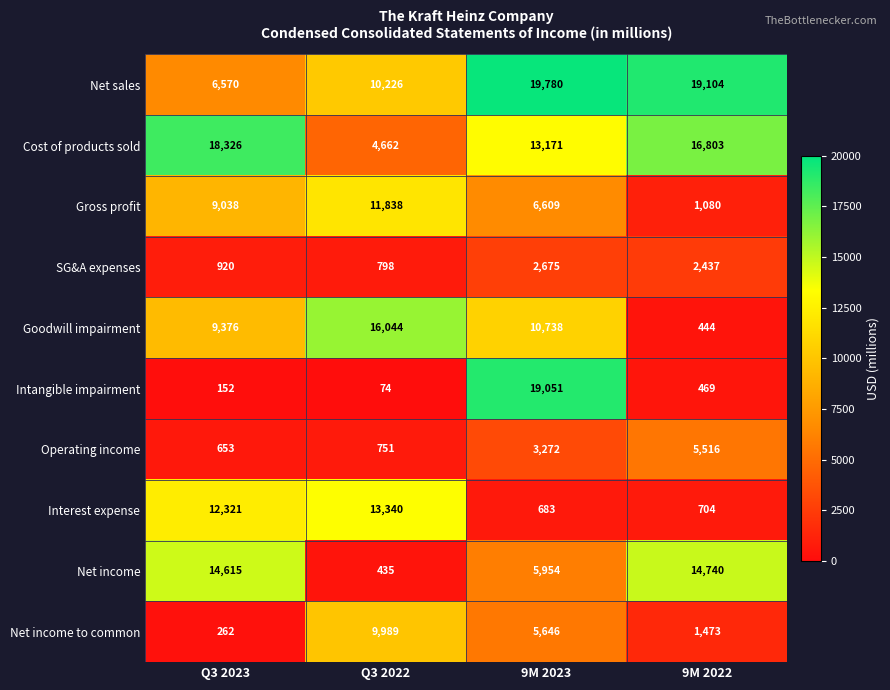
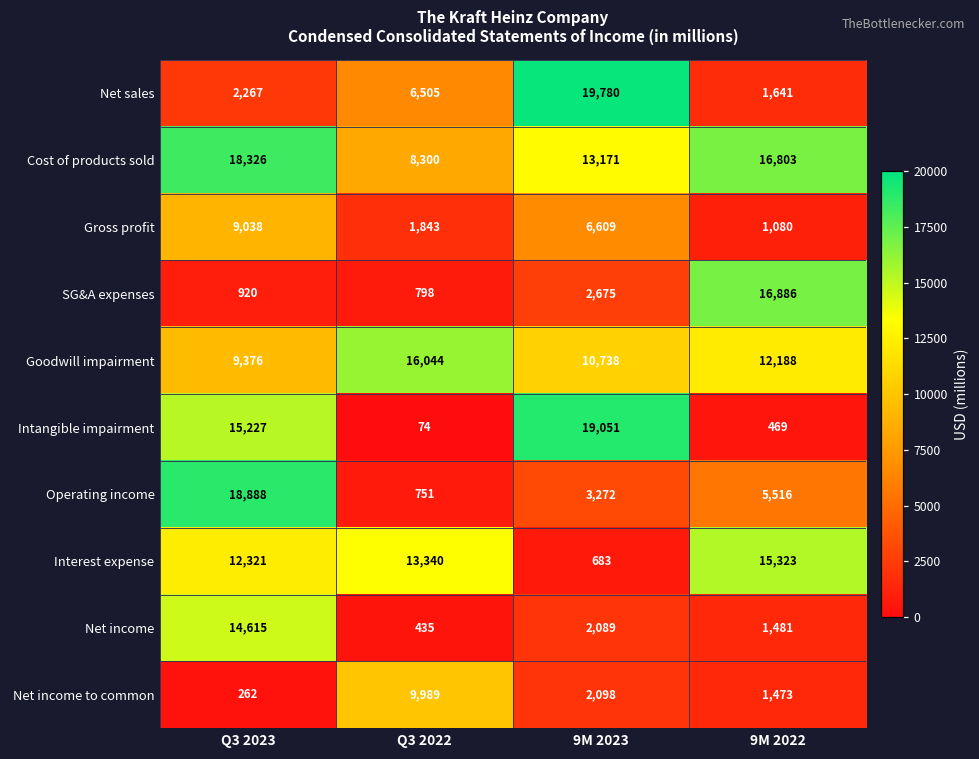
  {
    "Net sales": {
-     "Q3 2023": "6,570",
-     "Q3 2022": "10,226",
+     "Q3 2023": "2,267",
+     "Q3 2022": "6,505",
      "9M 2023": "19,780",
-     "9M 2022": "19,104"
+     "9M 2022": "1,641"
    },
    "Cost of products sold": {
      "Q3 2023": "18,326",
-     "Q3 2022": "4,662",
+     "Q3 2022": "8,300",
      "9M 2023": "13,171",
      "9M 2022": "16,803"
    },
    "Gross profit": {
      "Q3 2023": "9,038",
-     "Q3 2022": "11,838",
+     "Q3 2022": "1,843",
      "9M 2023": "6,609",
      "9M 2022": "1,080"
    },
    "SG&A expenses": {
      "Q3 2023": "920",
      "Q3 2022": "798",
      "9M 2023": "2,675",
-     "9M 2022": "2,437"
+     "9M 2022": "16,886"
    },
    "Goodwill impairment": {
      "Q3 2023": "9,376",
      "Q3 2022": "16,044",
      "9M 2023": "10,738",
-     "9M 2022": "444"
+     "9M 2022": "12,188"
    },
    "Intangible impairment": {
-     "Q3 2023": "152",
+     "Q3 2023": "15,227",
      "Q3 2022": "74",
      "9M 2023": "19,051",
      "9M 2022": "469"
    },
    "Operating income": {
-     "Q3 2023": "653",
+     "Q3 2023": "18,888",
      "Q3 2022": "751",
      "9M 2023": "3,272",
      "9M 2022": "5,516"
    },
    "Interest expense": {
      "Q3 2023": "12,321",
      "Q3 2022": "13,340",
      "9M 2023": "683",
-     "9M 2022": "704"
+     "9M 2022": "15,323"
    },
    "Net income": {
      "Q3 2023": "14,615",
      "Q3 2022": "435",
-     "9M 2023": "5,954",
-     "9M 2022": "14,740"
+     "9M 2023": "2,089",
+     "9M 2022": "1,481"
    },
    "Net income to common": {
      "Q3 2023": "262",
      "Q3 2022": "9,989",
-     "9M 2023": "5,646",
+     "9M 2023": "2,098",
      "9M 2022": "1,473"
    }
  }
